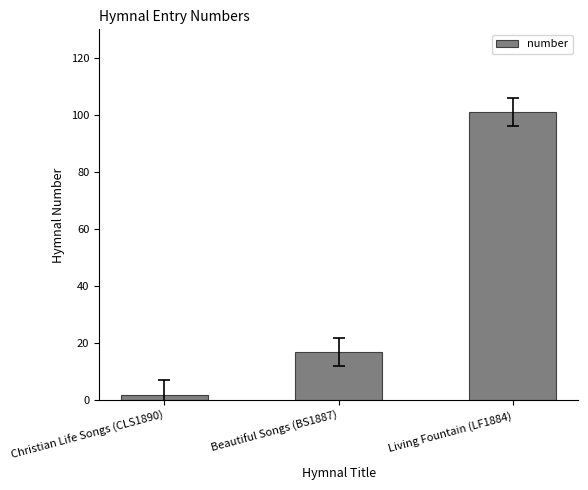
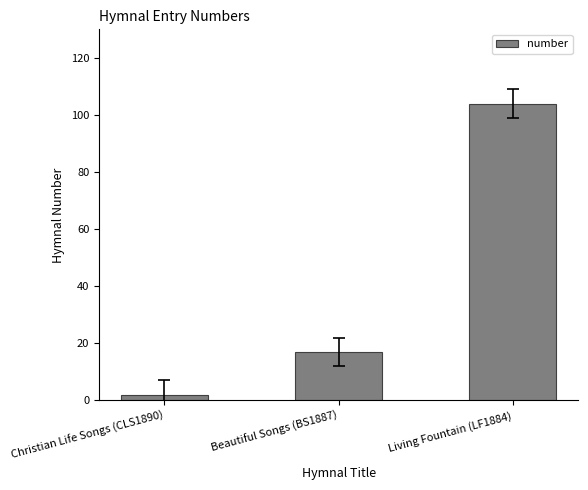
  {
    "number": {
      "Christian Life Songs (CLS1890)": 2,
      "Beautiful Songs (BS1887)": 17,
-     "Living Fountain (LF1884)": 101
+     "Living Fountain (LF1884)": 104
    }
  }
